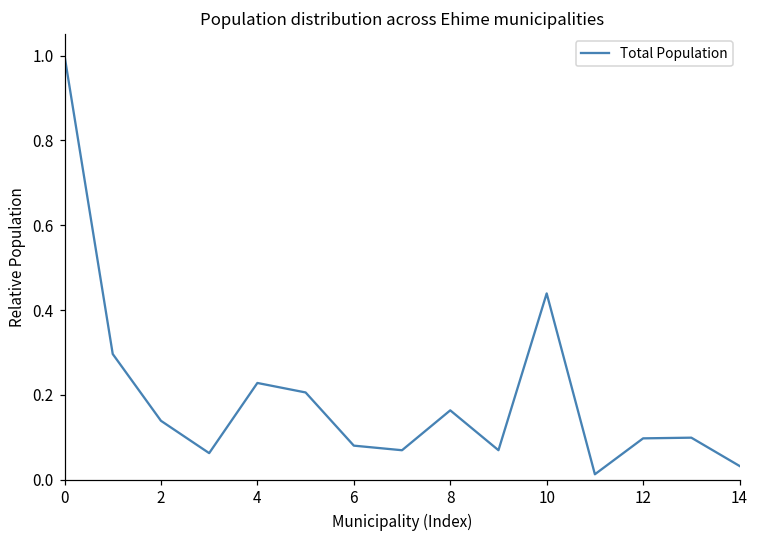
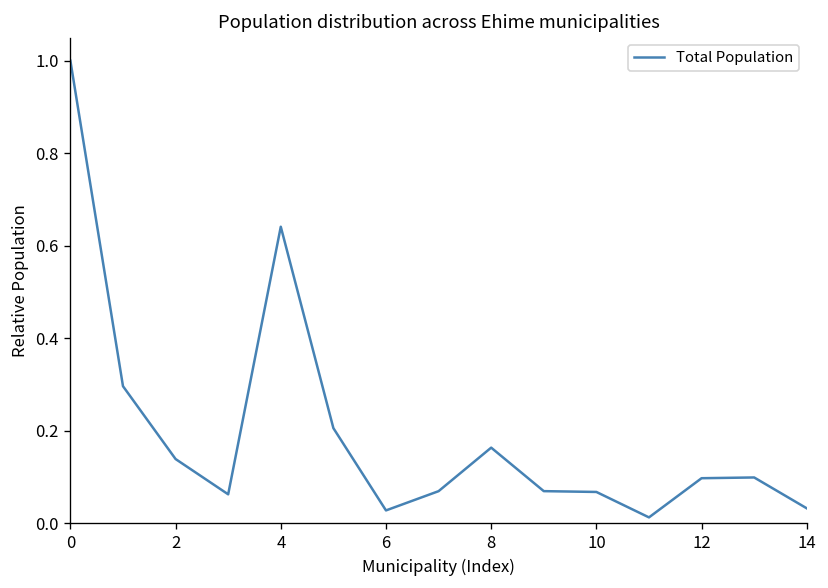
  {
    "0": 1.00,
    "2": 0.14,
-   "4": 0.23,
-   "6": 0.08,
+   "4": 0.64,
+   "6": 0.03,
    "8": 0.16,
-   "10": 0.44,
+   "10": 0.07,
    "12": 0.10,
    "14": 0.03
  }
